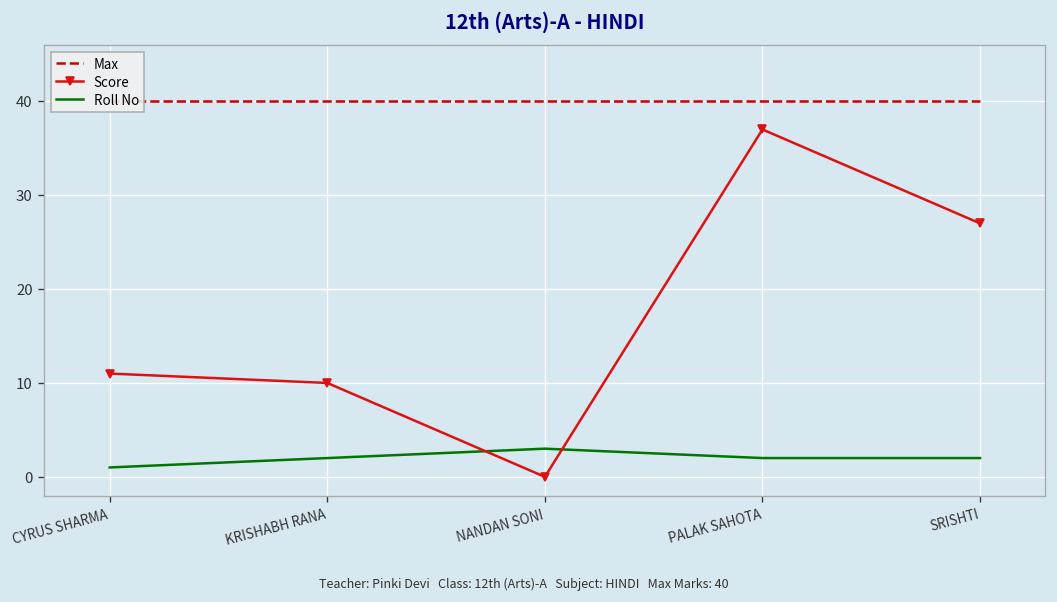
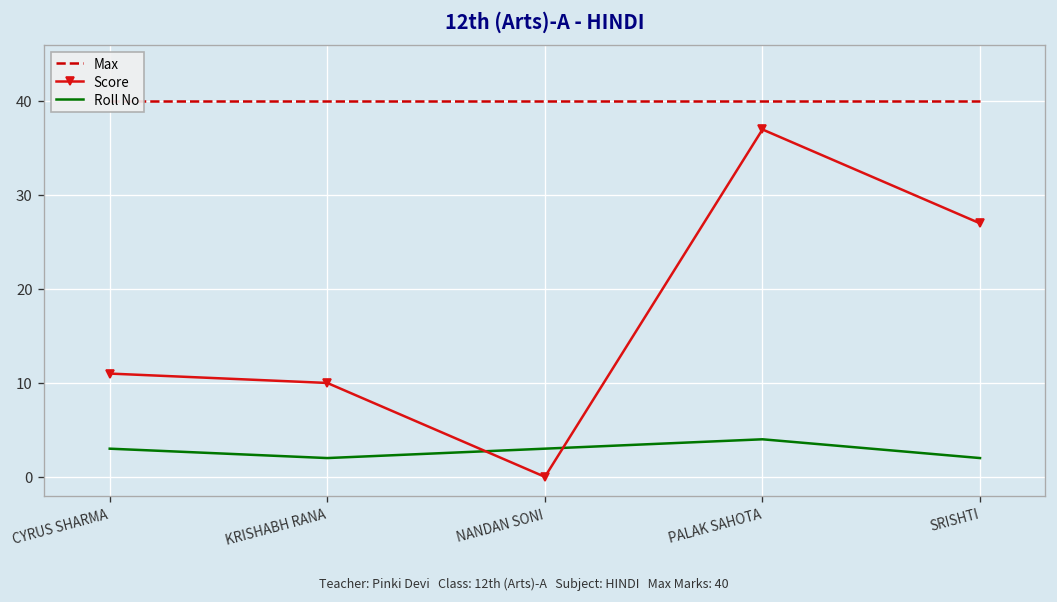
  {
    "Roll No": {
-     "CYRUS SHARMA": 1,
+     "CYRUS SHARMA": 3,
      "KRISHABH RANA": 2,
      "NANDAN SONI": 3,
-     "PALAK SAHOTA": 2,
+     "PALAK SAHOTA": 4,
      "SRISHTI": 2
    }
  }
